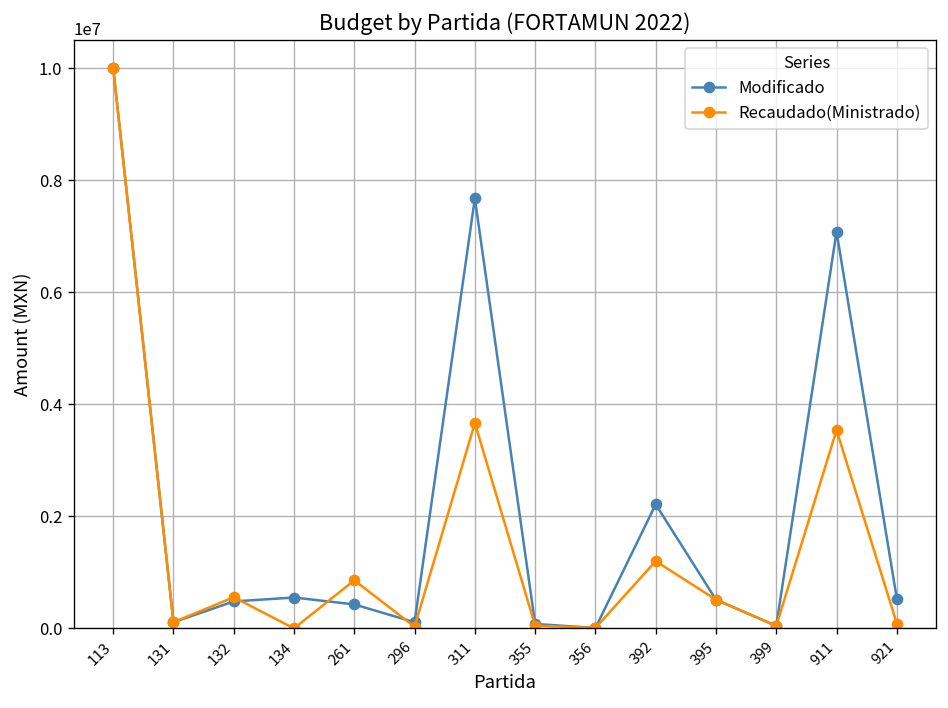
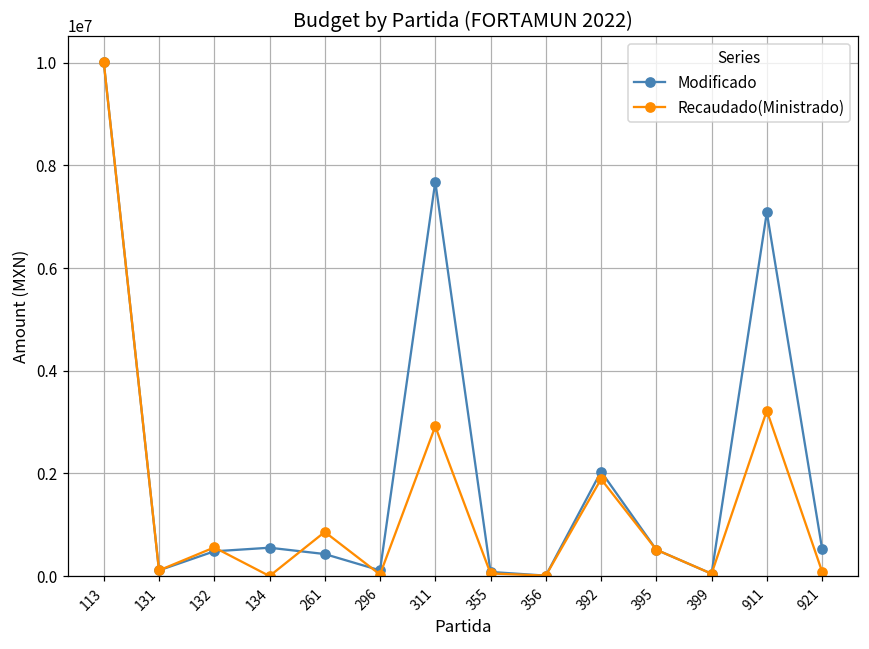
  {
    "Modificado": {
      "132": 500000,
      "134": 600000,
      "261": 400000,
      "296": 100000,
      "311": 7700000,
-     "392": 2200000,
+     "392": 2000000,
      "911": 7100000,
      "921": 500000
    },
    "Recaudado(Ministrado)": {
      "132": 600000,
      "134": 0,
      "261": 900000,
      "296": 0,
-     "311": 3700000,
-     "392": 1200000,
-     "911": 3500000,
+     "311": 2900000,
+     "392": 1900000,
+     "911": 3200000,
      "921": 100000
    }
  }
